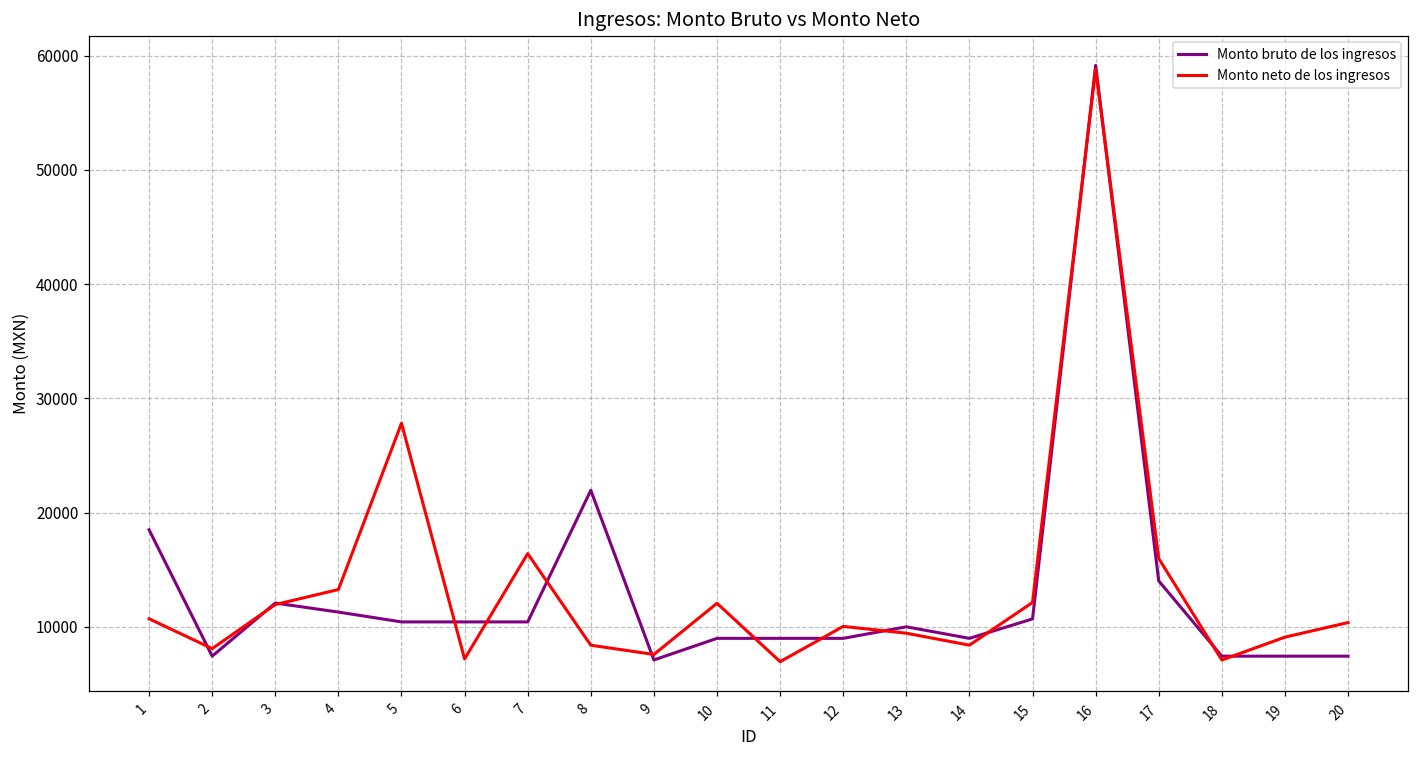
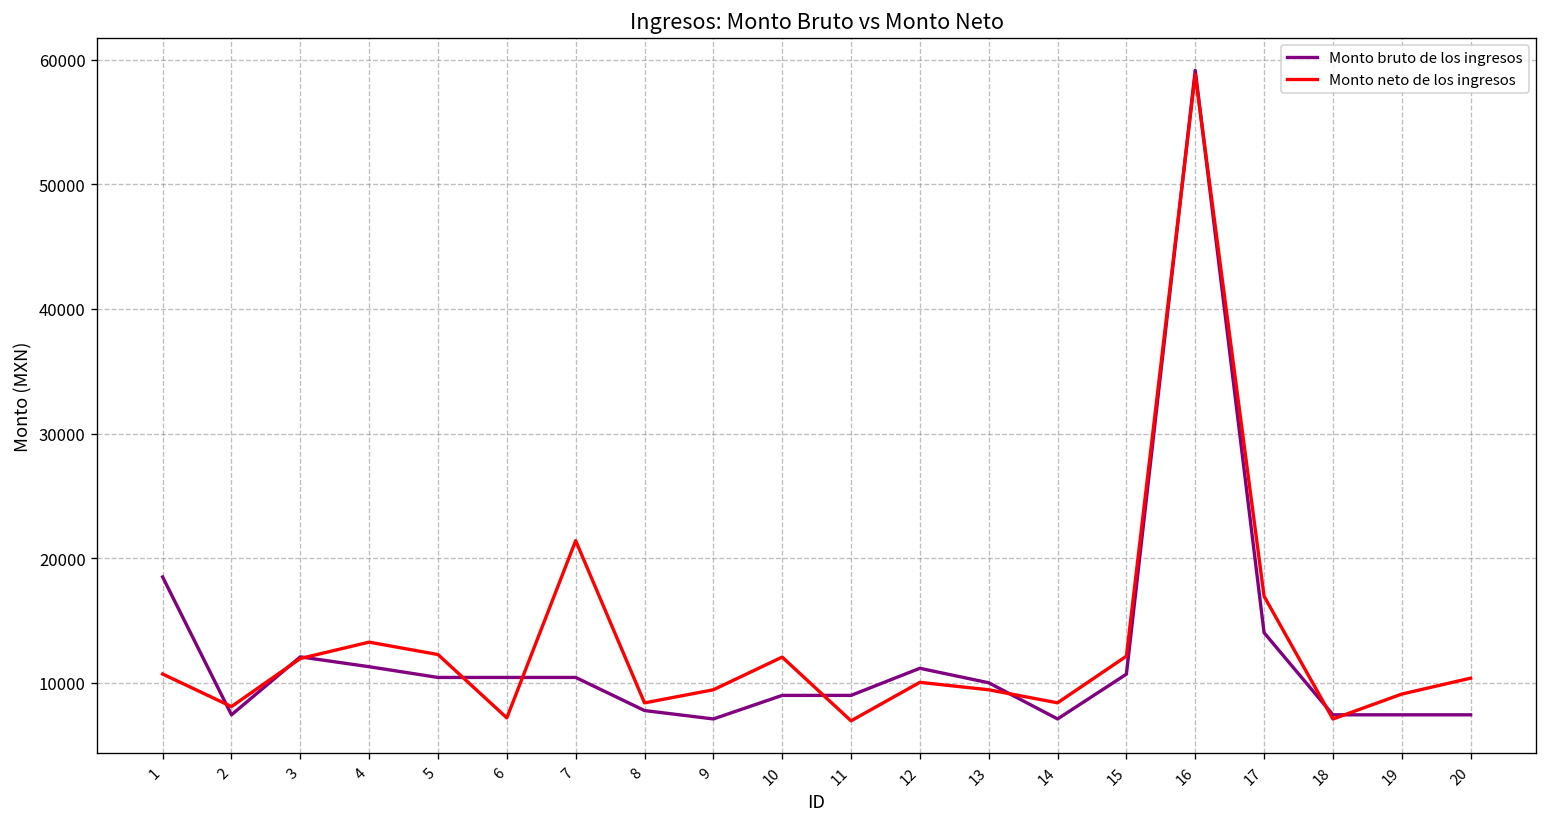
  {
    "Monto bruto de los ingresos": {
      "1": 18500,
      "2": 7400,
      "4": 11300,
      "5": 10400,
      "6": 10400,
      "7": 10400,
-     "8": 21900,
+     "8": 7800,
      "9": 7100,
      "10": 9000,
      "11": 9000,
-     "12": 9000,
+     "12": 11200,
      "13": 10000,
-     "14": 9000,
+     "14": 7100,
      "15": 10700,
      "16": 59200,
      "17": 14000,
      "18": 7400,
      "19": 7400,
      "20": 7400
    },
    "Monto neto de los ingresos": {
      "1": 10700,
      "2": 8100,
      "4": 13300,
-     "5": 27800,
+     "5": 12300,
      "6": 7200,
-     "7": 16400,
+     "7": 21400,
      "8": 8400,
-     "9": 7600,
+     "9": 9400,
      "10": 12100,
      "11": 6900,
      "12": 10000,
      "13": 9400,
      "14": 8400,
      "15": 12100,
      "16": 58800,
-     "17": 16000,
+     "17": 16900,
      "18": 7100,
      "19": 9100,
      "20": 10400
    }
  }
